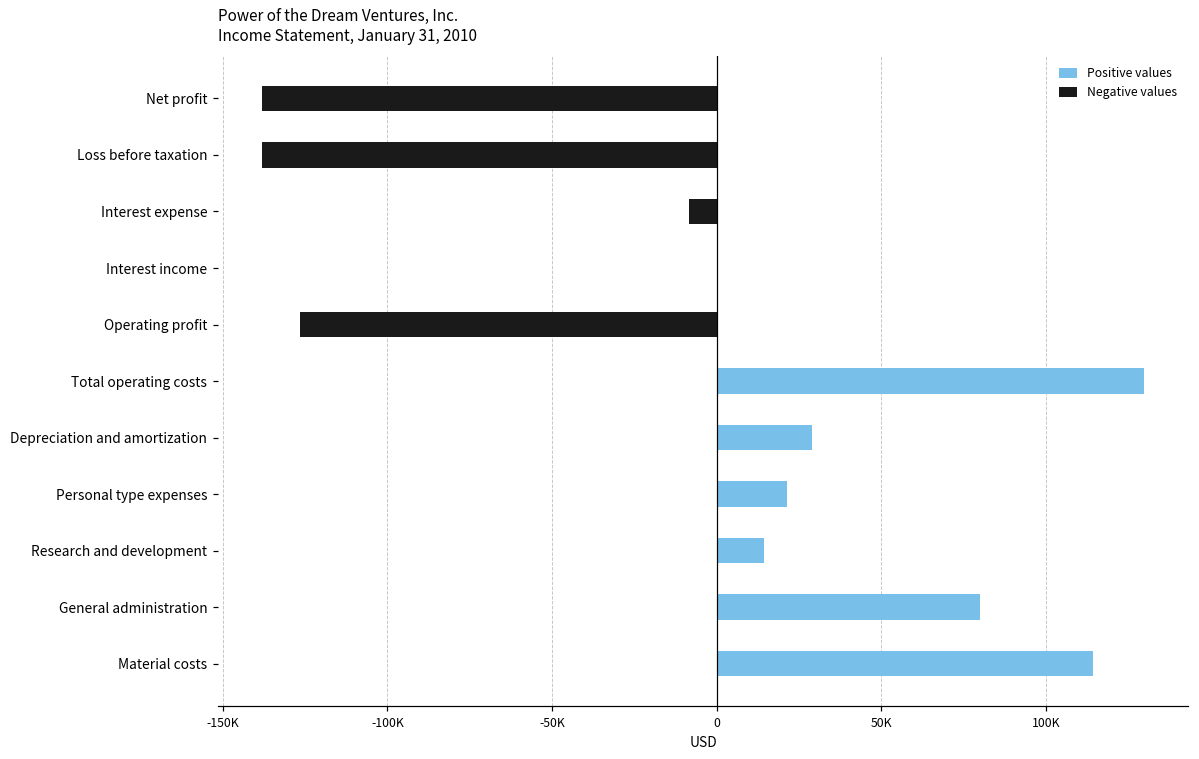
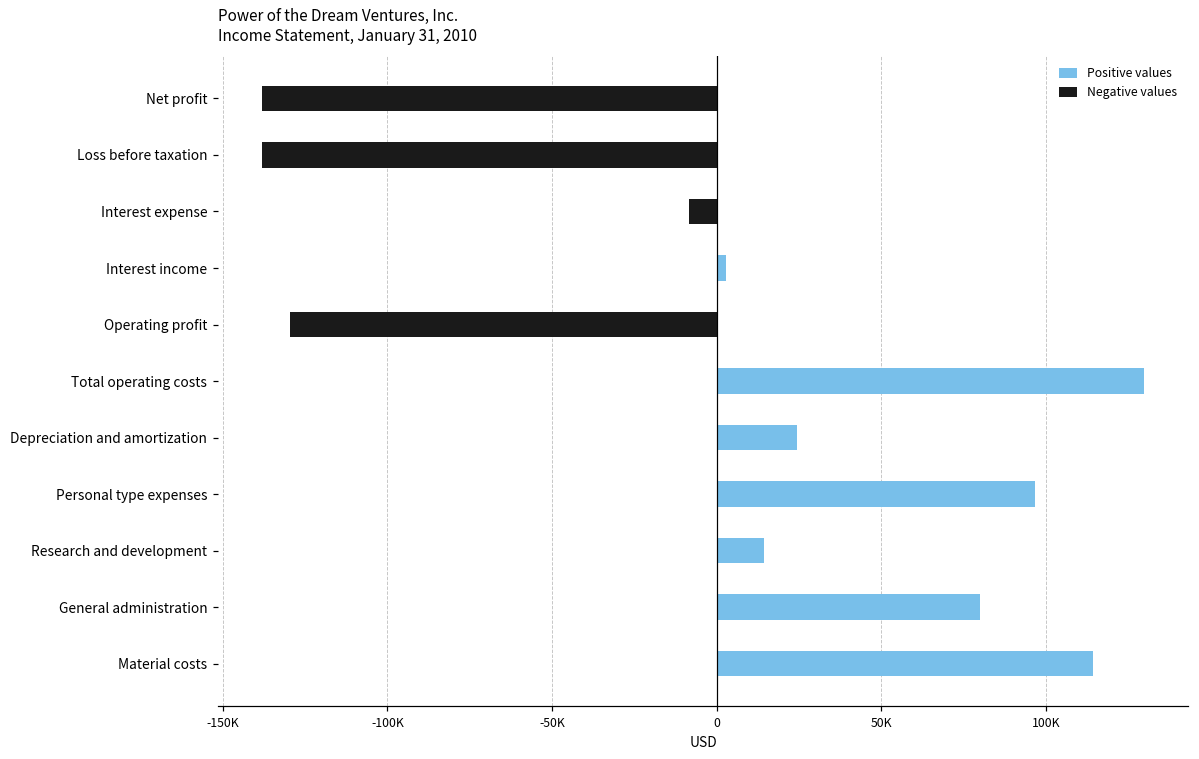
  {
    "Positive values": {
-     "Interest income": 0,
+     "Interest income": 3000,
      "Total operating costs": 130000,
-     "Depreciation and amortization": 29000,
-     "Personal type expenses": 21000,
+     "Depreciation and amortization": 24000,
+     "Personal type expenses": 97000,
      "Research and development": 14000,
      "General administration": 80000,
      "Material costs": 114000
    },
    "Negative values": {
      "Net profit": -138000,
      "Loss before taxation": -138000,
      "Interest expense": -8000,
-     "Operating profit": -126000
+     "Operating profit": -130000
    }
  }
